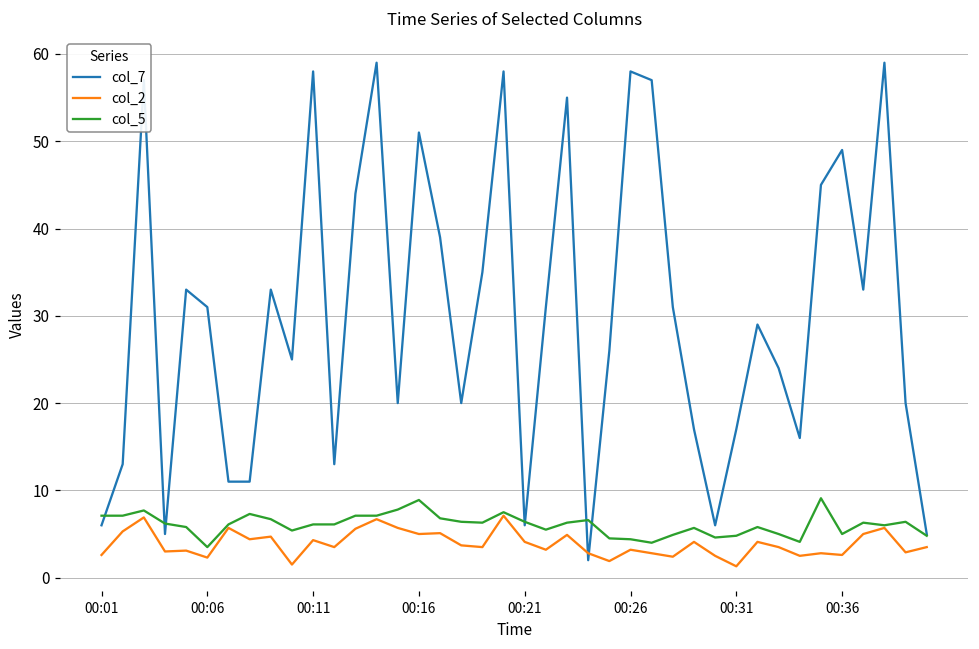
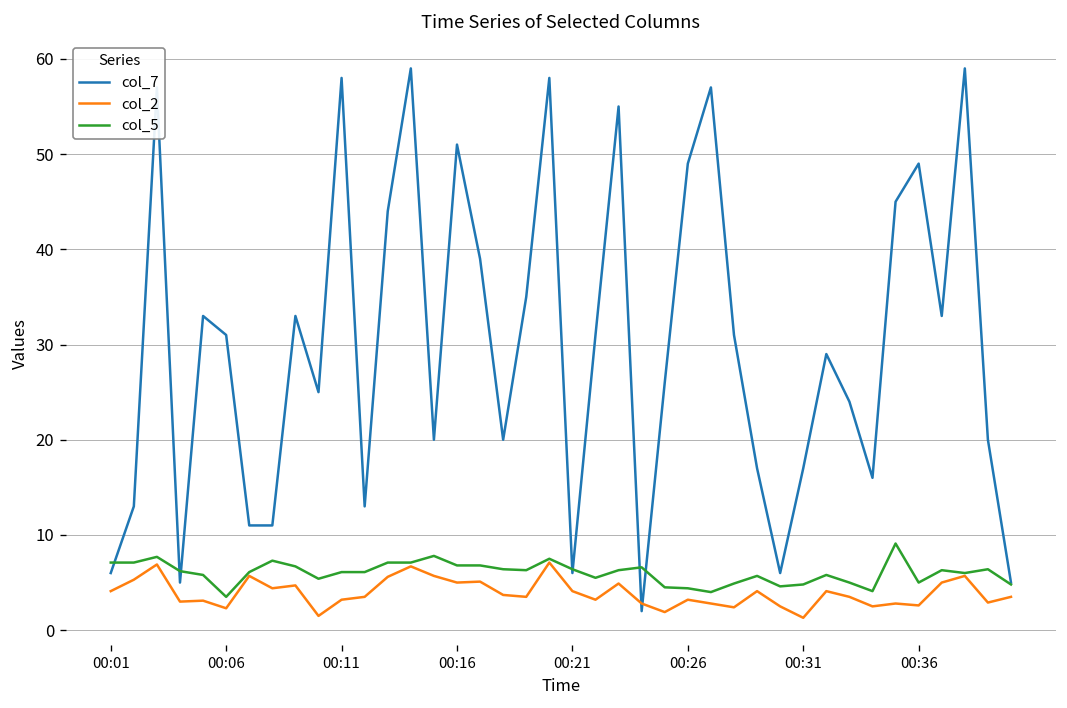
  {
    "col_7": {
      "00:01": 6,
      "00:06": 31,
      "00:11": 58,
      "00:16": 51,
      "00:21": 6,
-     "00:26": 58,
+     "00:26": 49,
      "00:31": 17,
      "00:36": 49
    },
    "col_2": {
-     "00:01": 3,
+     "00:01": 4,
      "00:06": 2,
-     "00:11": 4,
+     "00:11": 3,
      "00:16": 5,
      "00:21": 4,
      "00:26": 3,
      "00:31": 1,
      "00:36": 3
    },
    "col_5": {
      "00:01": 7,
      "00:06": 4,
      "00:11": 6,
-     "00:16": 9,
+     "00:16": 7,
      "00:21": 6,
      "00:26": 4,
      "00:31": 5,
      "00:36": 5
    }
  }
